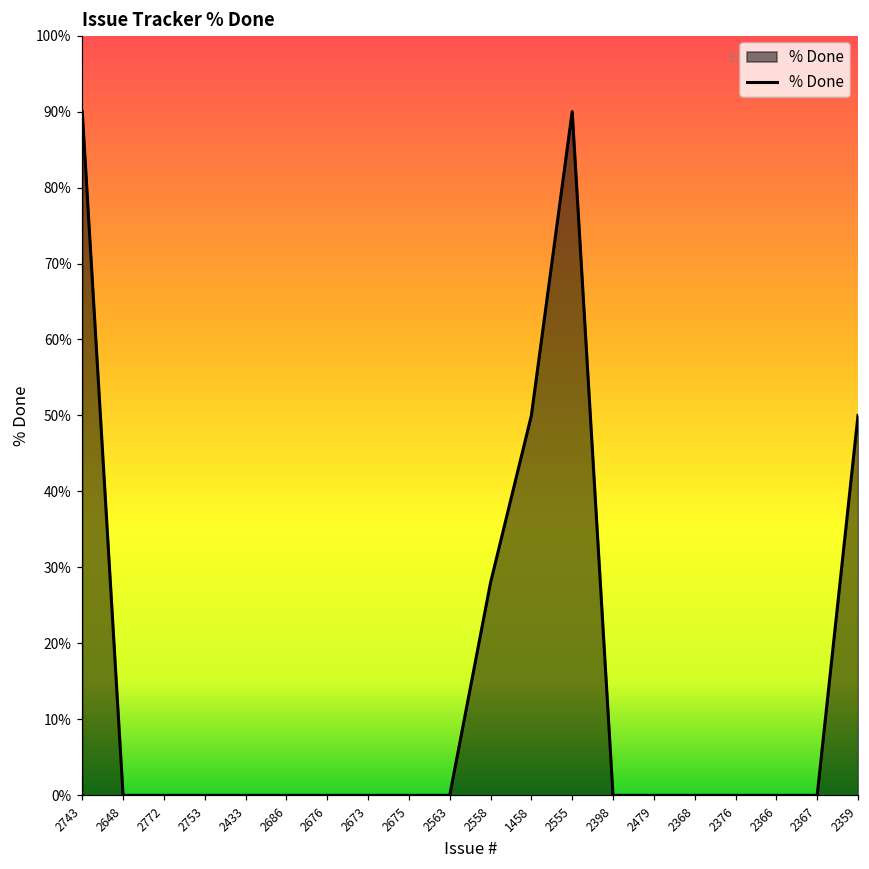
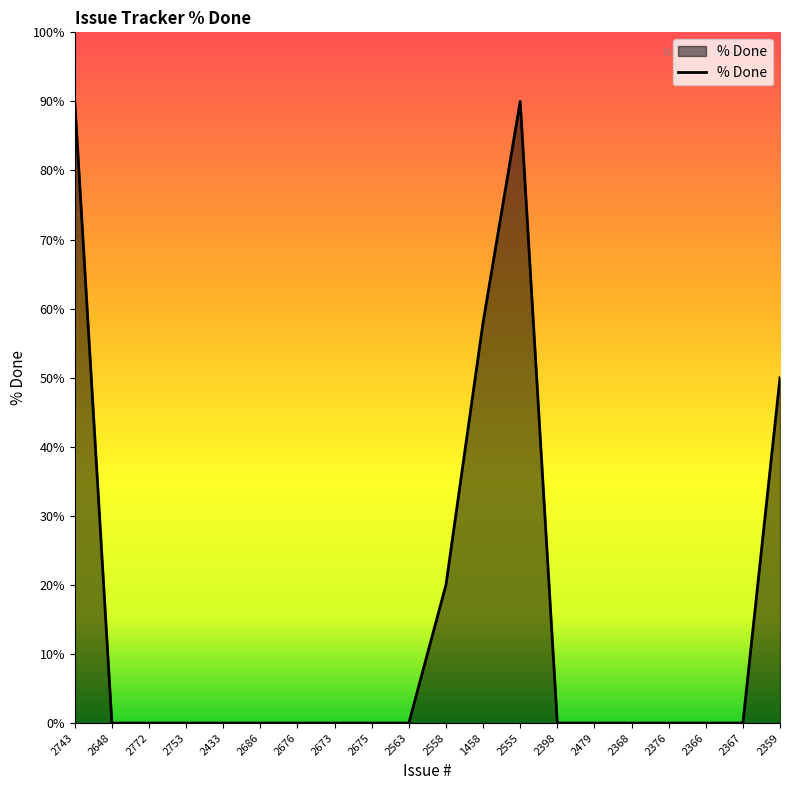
  {
    "2743": "90%",
    "2648": "0%",
    "2772": "0%",
    "2753": "0%",
    "2433": "0%",
    "2686": "0%",
    "2676": "0%",
    "2673": "0%",
    "2675": "0%",
    "2563": "0%",
-   "2558": "28%",
-   "1458": "50%",
+   "2558": "20%",
+   "1458": "58%",
    "2555": "90%",
    "2398": "0%",
    "2479": "0%",
    "2368": "0%",
    "2376": "0%",
    "2366": "0%",
    "2367": "0%",
    "2359": "50%"
  }
